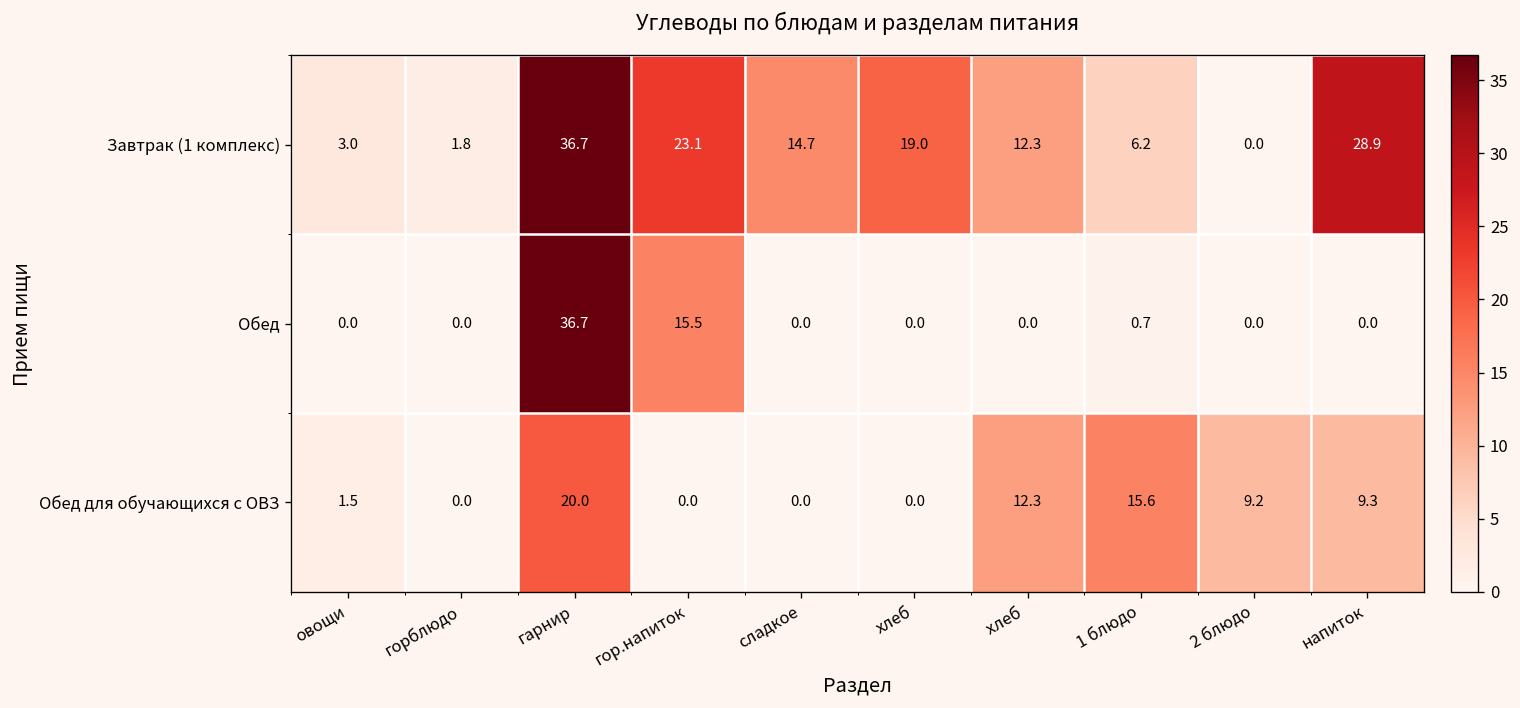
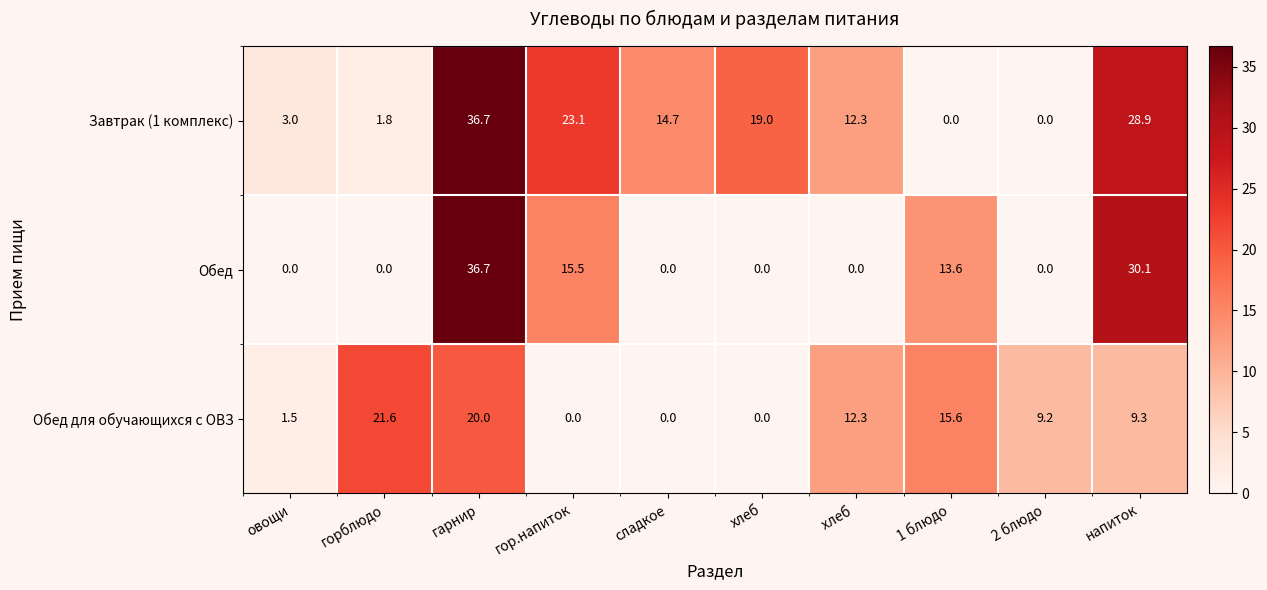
  {
    "Завтрак (1 комплекс)": {
      "овощи": 3.0,
      "горблюдо": 1.8,
      "гарнир": 36.7,
      "гор.напиток": 23.1,
      "сладкое": 14.7,
-     "1 блюдо": 6.2,
+     "1 блюдо": 0.0,
      "2 блюдо": 0.0,
      "напиток": 28.9
    },
    "Обед": {
      "овощи": 0.0,
      "горблюдо": 0.0,
      "гарнир": 36.7,
      "гор.напиток": 15.5,
      "сладкое": 0.0,
-     "1 блюдо": 0.7,
+     "1 блюдо": 13.6,
      "2 блюдо": 0.0,
-     "напиток": 0.0
+     "напиток": 30.1
    },
    "Обед для обучающихся с ОВЗ": {
      "овощи": 1.5,
-     "горблюдо": 0.0,
+     "горблюдо": 21.6,
      "гарнир": 20.0,
      "гор.напиток": 0.0,
      "сладкое": 0.0,
      "1 блюдо": 15.6,
      "2 блюдо": 9.2,
      "напиток": 9.3
    }
  }
